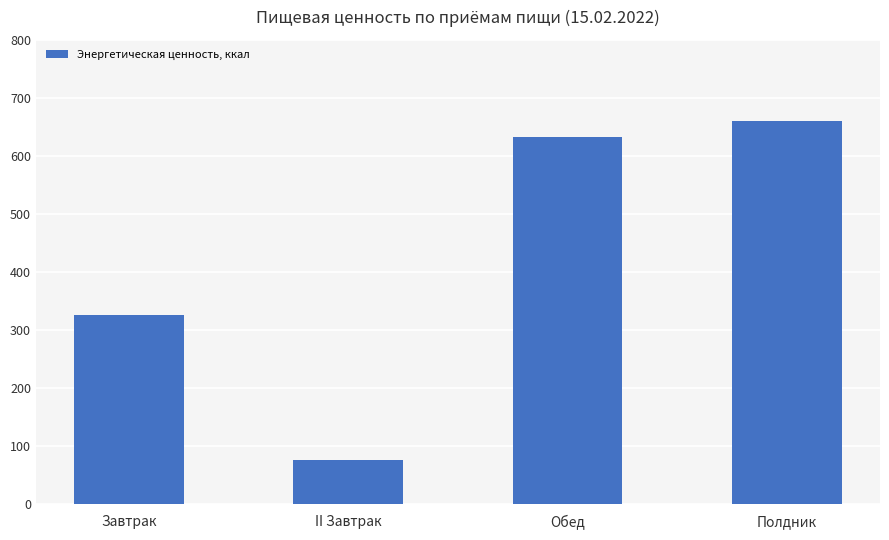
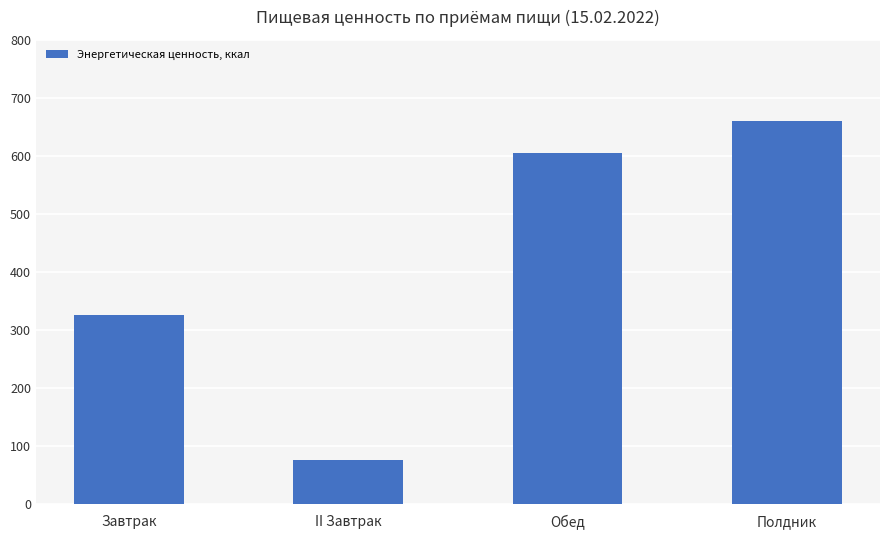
  {
    "Завтрак": 330,
    "II Завтрак": 80,
-   "Обед": 630,
+   "Обед": 600,
    "Полдник": 660
  }
